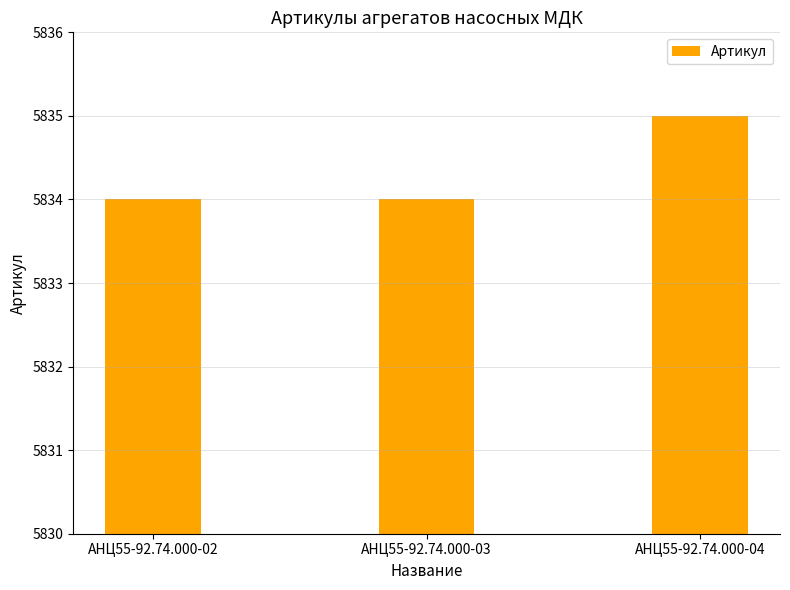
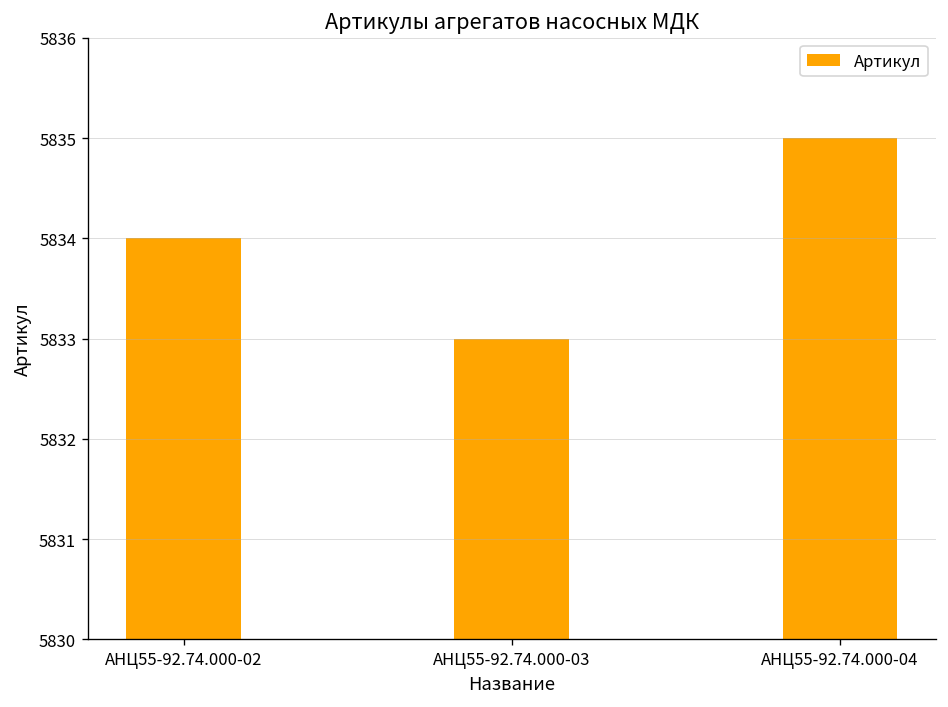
  {
    "АНЦ55-92.74.000-02": 5834,
-   "АНЦ55-92.74.000-03": 5834,
+   "АНЦ55-92.74.000-03": 5833,
    "АНЦ55-92.74.000-04": 5835
  }
